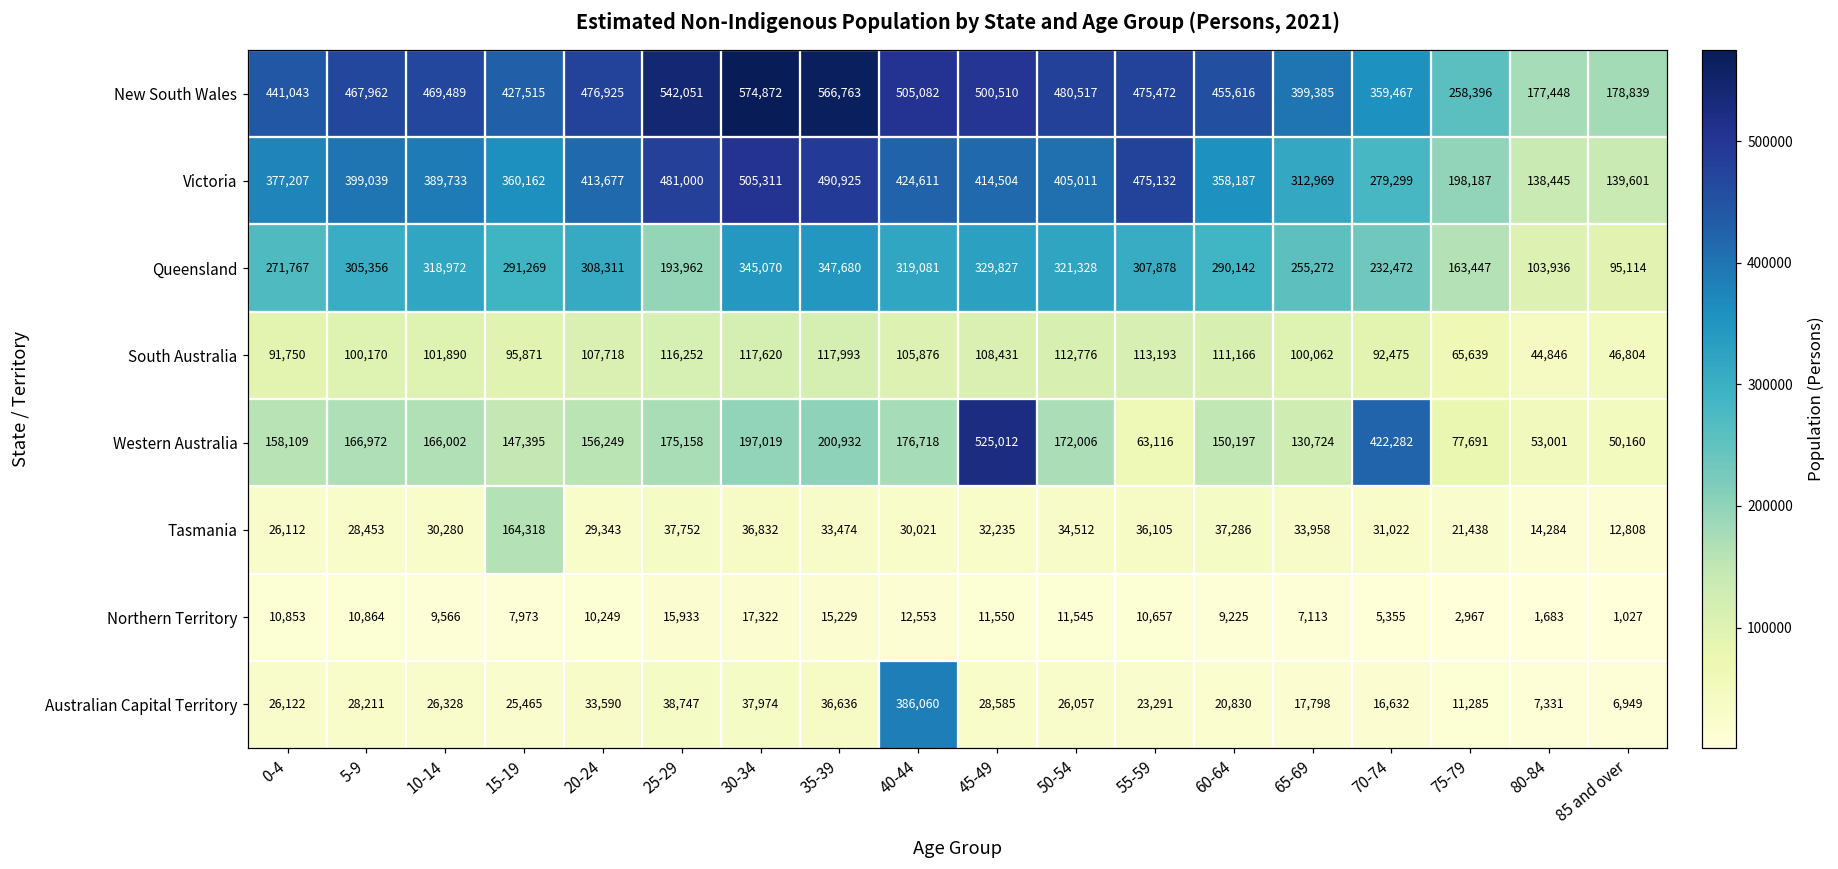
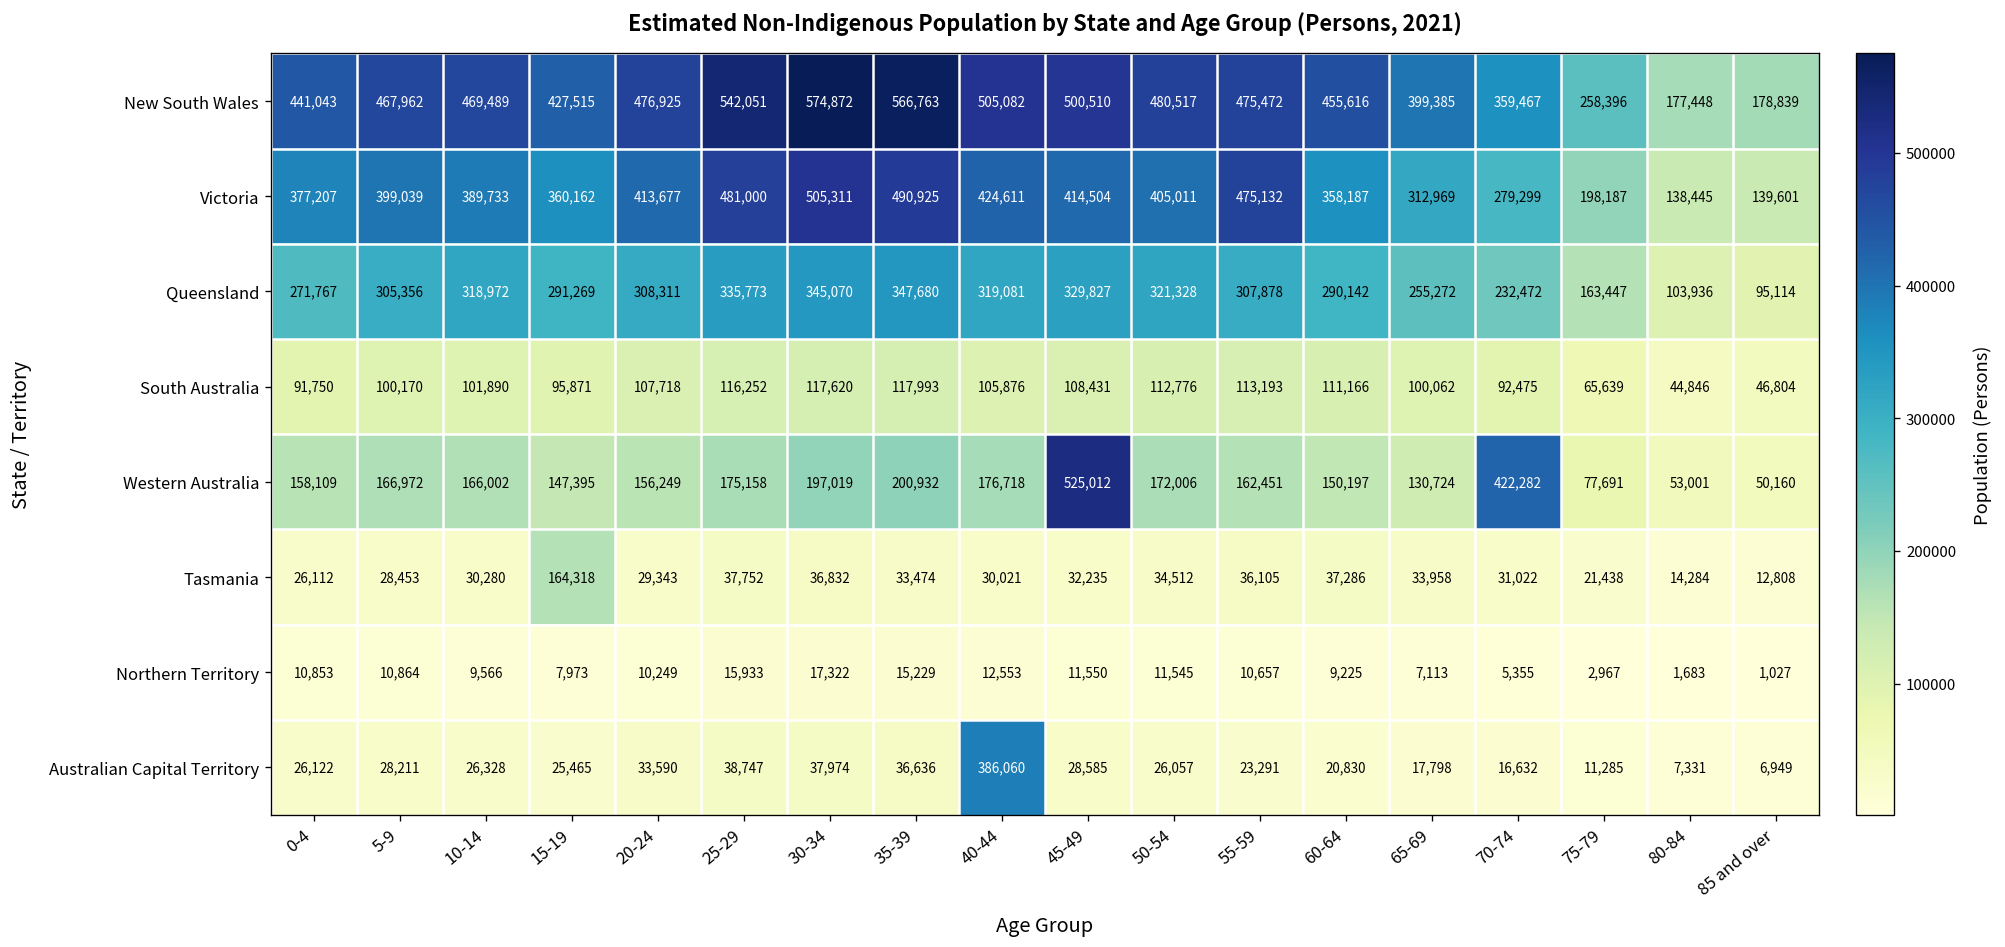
  {
    "New South Wales": {
      "0-4": "441,043",
      "5-9": "467,962",
      "10-14": "469,489",
      "15-19": "427,515",
      "20-24": "476,925",
      "25-29": "542,051",
      "30-34": "574,872",
      "35-39": "566,763",
      "40-44": "505,082",
      "45-49": "500,510",
      "50-54": "480,517",
      "55-59": "475,472",
      "60-64": "455,616",
      "65-69": "399,385",
      "70-74": "359,467",
      "75-79": "258,396",
      "80-84": "177,448",
      "85 and over": "178,839"
    },
    "Victoria": {
      "0-4": "377,207",
      "5-9": "399,039",
      "10-14": "389,733",
      "15-19": "360,162",
      "20-24": "413,677",
      "25-29": "481,000",
      "30-34": "505,311",
      "35-39": "490,925",
      "40-44": "424,611",
      "45-49": "414,504",
      "50-54": "405,011",
      "55-59": "475,132",
      "60-64": "358,187",
      "65-69": "312,969",
      "70-74": "279,299",
      "75-79": "198,187",
      "80-84": "138,445",
      "85 and over": "139,601"
    },
    "Queensland": {
      "0-4": "271,767",
      "5-9": "305,356",
      "10-14": "318,972",
      "15-19": "291,269",
      "20-24": "308,311",
-     "25-29": "193,962",
+     "25-29": "335,773",
      "30-34": "345,070",
      "35-39": "347,680",
      "40-44": "319,081",
      "45-49": "329,827",
      "50-54": "321,328",
      "55-59": "307,878",
      "60-64": "290,142",
      "65-69": "255,272",
      "70-74": "232,472",
      "75-79": "163,447",
      "80-84": "103,936",
      "85 and over": "95,114"
    },
    "South Australia": {
      "0-4": "91,750",
      "5-9": "100,170",
      "10-14": "101,890",
      "15-19": "95,871",
      "20-24": "107,718",
      "25-29": "116,252",
      "30-34": "117,620",
      "35-39": "117,993",
      "40-44": "105,876",
      "45-49": "108,431",
      "50-54": "112,776",
      "55-59": "113,193",
      "60-64": "111,166",
      "65-69": "100,062",
      "70-74": "92,475",
      "75-79": "65,639",
      "80-84": "44,846",
      "85 and over": "46,804"
    },
    "Western Australia": {
      "0-4": "158,109",
      "5-9": "166,972",
      "10-14": "166,002",
      "15-19": "147,395",
      "20-24": "156,249",
      "25-29": "175,158",
      "30-34": "197,019",
      "35-39": "200,932",
      "40-44": "176,718",
      "45-49": "525,012",
      "50-54": "172,006",
-     "55-59": "63,116",
+     "55-59": "162,451",
      "60-64": "150,197",
      "65-69": "130,724",
      "70-74": "422,282",
      "75-79": "77,691",
      "80-84": "53,001",
      "85 and over": "50,160"
    },
    "Tasmania": {
      "0-4": "26,112",
      "5-9": "28,453",
      "10-14": "30,280",
      "15-19": "164,318",
      "20-24": "29,343",
      "25-29": "37,752",
      "30-34": "36,832",
      "35-39": "33,474",
      "40-44": "30,021",
      "45-49": "32,235",
      "50-54": "34,512",
      "55-59": "36,105",
      "60-64": "37,286",
      "65-69": "33,958",
      "70-74": "31,022",
      "75-79": "21,438",
      "80-84": "14,284",
      "85 and over": "12,808"
    },
    "Northern Territory": {
      "0-4": "10,853",
      "5-9": "10,864",
      "10-14": "9,566",
      "15-19": "7,973",
      "20-24": "10,249",
      "25-29": "15,933",
      "30-34": "17,322",
      "35-39": "15,229",
      "40-44": "12,553",
      "45-49": "11,550",
      "50-54": "11,545",
      "55-59": "10,657",
      "60-64": "9,225",
      "65-69": "7,113",
      "70-74": "5,355",
      "75-79": "2,967",
      "80-84": "1,683",
      "85 and over": "1,027"
    },
    "Australian Capital Territory": {
      "0-4": "26,122",
      "5-9": "28,211",
      "10-14": "26,328",
      "15-19": "25,465",
      "20-24": "33,590",
      "25-29": "38,747",
      "30-34": "37,974",
      "35-39": "36,636",
      "40-44": "386,060",
      "45-49": "28,585",
      "50-54": "26,057",
      "55-59": "23,291",
      "60-64": "20,830",
      "65-69": "17,798",
      "70-74": "16,632",
      "75-79": "11,285",
      "80-84": "7,331",
      "85 and over": "6,949"
    }
  }
